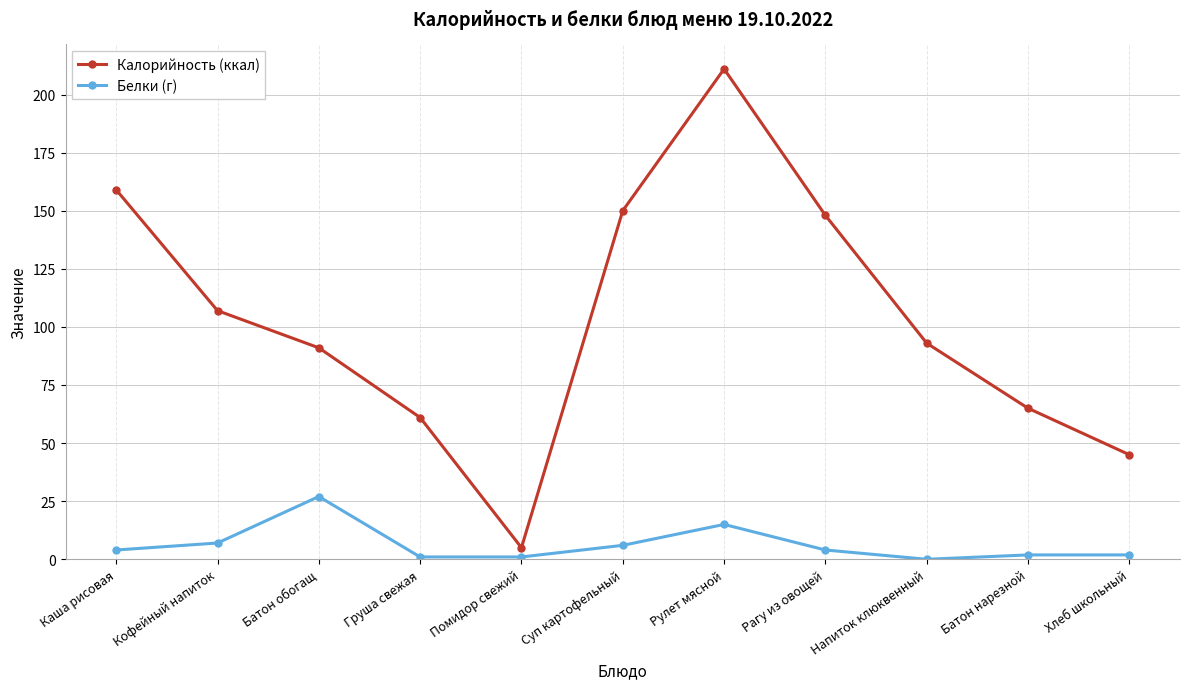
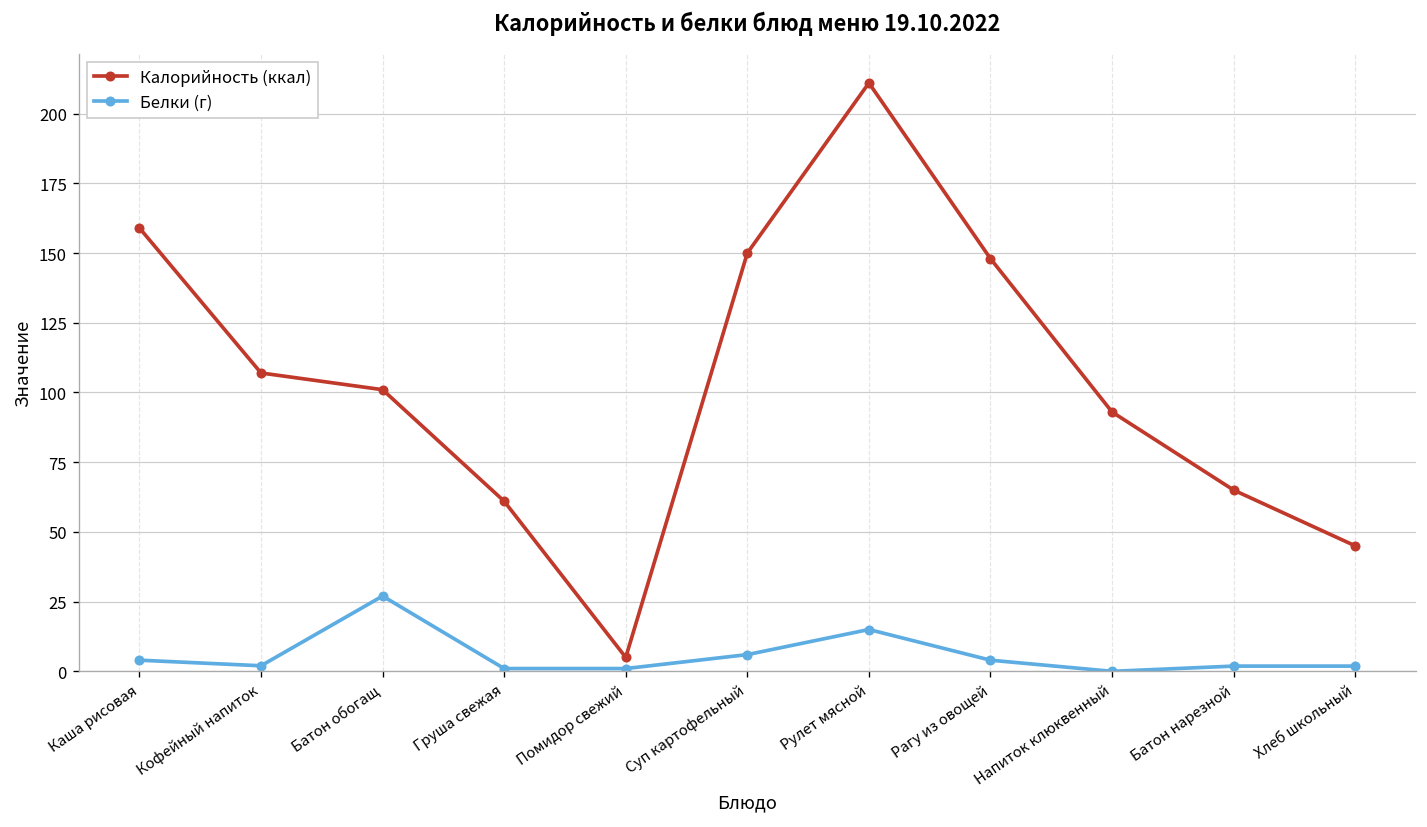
  {
    "Калорийность (ккал)": {
      "Каша рисовая": 159,
      "Кофейный напиток": 107,
-     "Батон обогащ": 91,
+     "Батон обогащ": 101,
      "Груша свежая": 61,
      "Помидор свежий": 5,
      "Суп картофельный": 150,
      "Рулет мясной": 211,
      "Рагу из овощей": 148,
      "Напиток клюквенный": 93,
      "Батон нарезной": 65,
      "Хлеб школьный": 45
    },
    "Белки (г)": {
      "Каша рисовая": 4,
-     "Кофейный напиток": 7,
+     "Кофейный напиток": 2,
      "Батон обогащ": 27,
      "Груша свежая": 1,
      "Помидор свежий": 1,
      "Суп картофельный": 6,
      "Рулет мясной": 15,
      "Рагу из овощей": 4,
      "Напиток клюквенный": 0,
      "Батон нарезной": 2,
      "Хлеб школьный": 2
    }
  }
